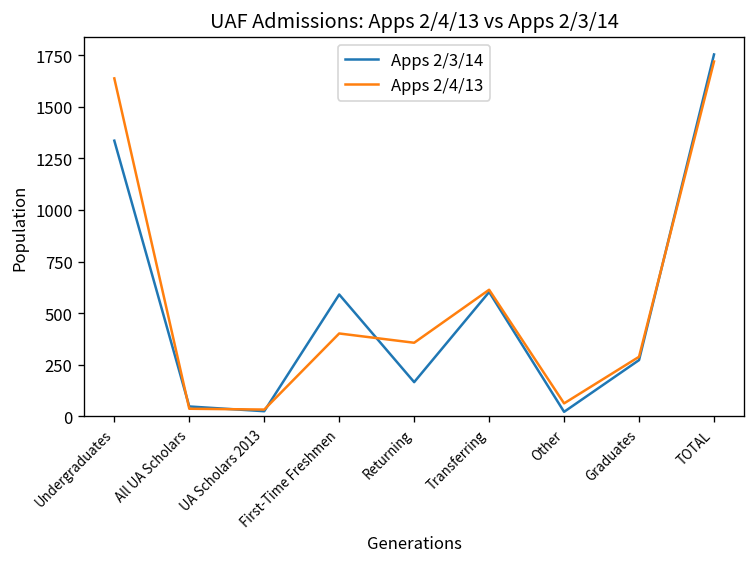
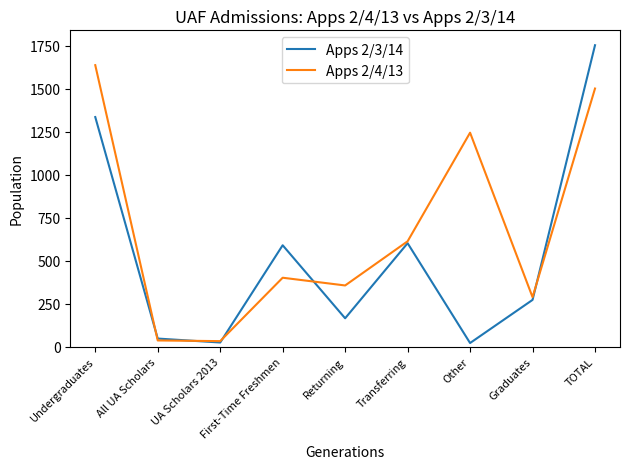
  {
    "Apps 2/3/14": {
      "Undergraduates": 1340,
      "First-Time Freshmen": 590,
      "Returning": 170,
      "Other": 20,
      "Graduates": 270,
      "TOTAL": 1750
    },
    "Apps 2/4/13": {
      "Undergraduates": 1640,
      "First-Time Freshmen": 400,
      "Returning": 360,
-     "Other": 60,
+     "Other": 1250,
      "Graduates": 290,
-     "TOTAL": 1720
+     "TOTAL": 1500
    }
  }
